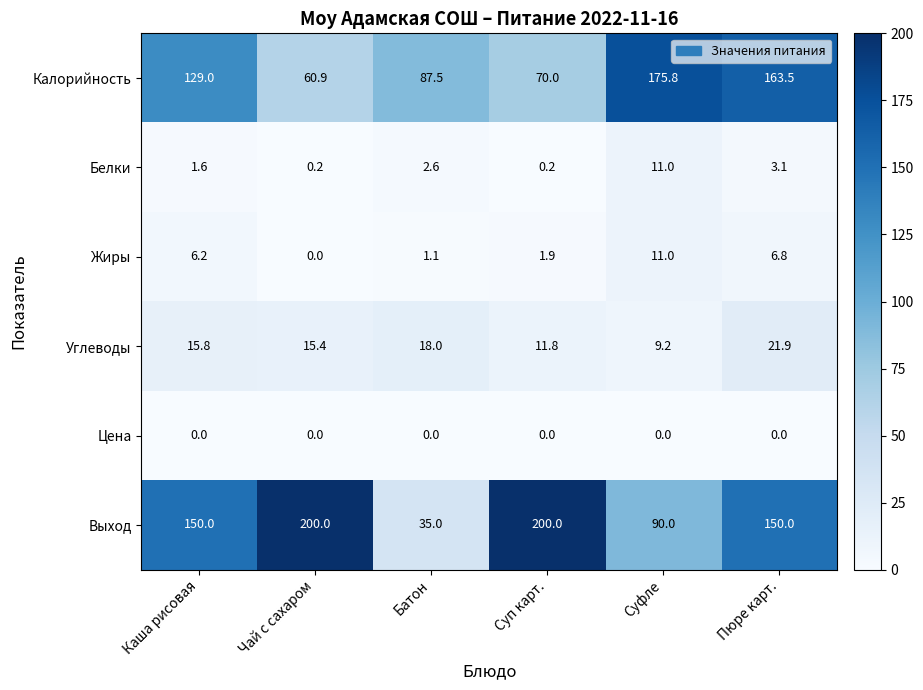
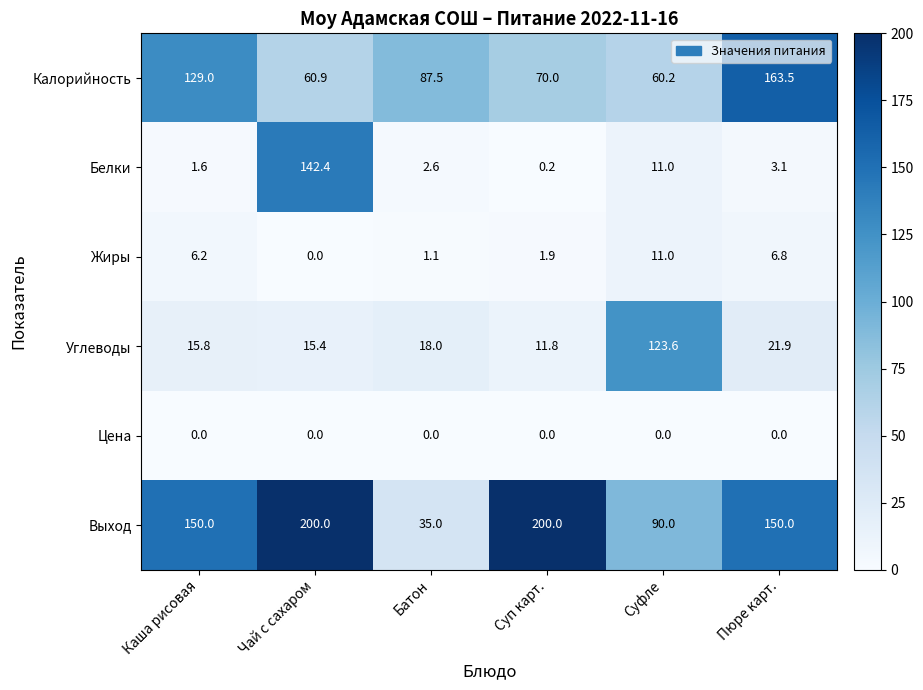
  {
    "Калорийность": {
      "Каша рисовая": 129.0,
      "Чай с сахаром": 60.9,
      "Батон": 87.5,
      "Суп карт.": 70.0,
-     "Суфле": 175.8,
+     "Суфле": 60.2,
      "Пюре карт.": 163.5
    },
    "Белки": {
      "Каша рисовая": 1.6,
-     "Чай с сахаром": 0.2,
+     "Чай с сахаром": 142.4,
      "Батон": 2.6,
      "Суп карт.": 0.2,
      "Суфле": 11.0,
      "Пюре карт.": 3.1
    },
    "Жиры": {
      "Каша рисовая": 6.2,
      "Чай с сахаром": 0.0,
      "Батон": 1.1,
      "Суп карт.": 1.9,
      "Суфле": 11.0,
      "Пюре карт.": 6.8
    },
    "Углеводы": {
      "Каша рисовая": 15.8,
      "Чай с сахаром": 15.4,
      "Батон": 18.0,
      "Суп карт.": 11.8,
-     "Суфле": 9.2,
+     "Суфле": 123.6,
      "Пюре карт.": 21.9
    },
    "Цена": {
      "Каша рисовая": 0.0,
      "Чай с сахаром": 0.0,
      "Батон": 0.0,
      "Суп карт.": 0.0,
      "Суфле": 0.0,
      "Пюре карт.": 0.0
    },
    "Выход": {
      "Каша рисовая": 150.0,
      "Чай с сахаром": 200.0,
      "Батон": 35.0,
      "Суп карт.": 200.0,
      "Суфле": 90.0,
      "Пюре карт.": 150.0
    }
  }
